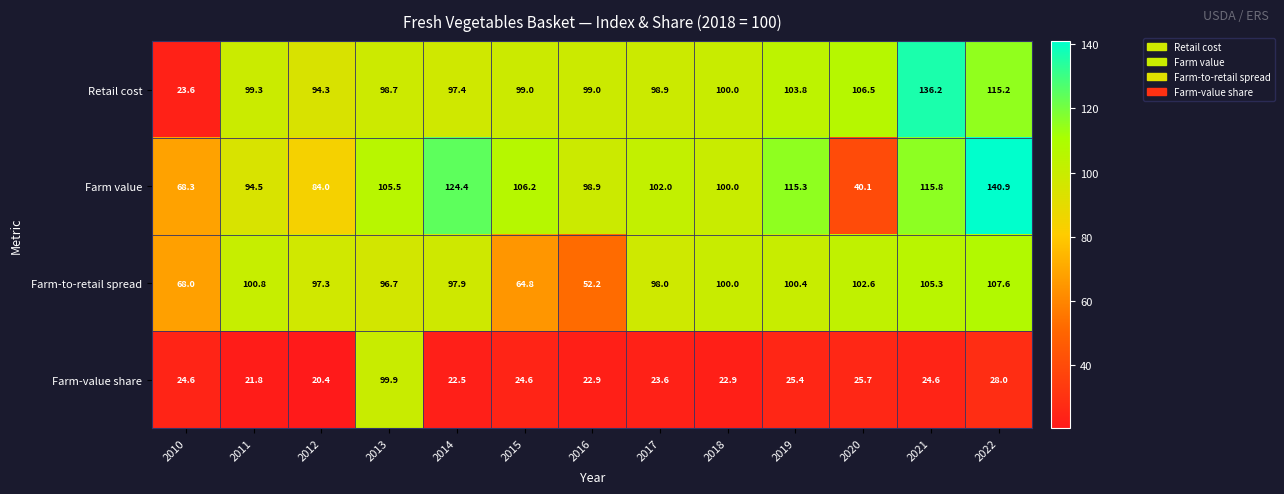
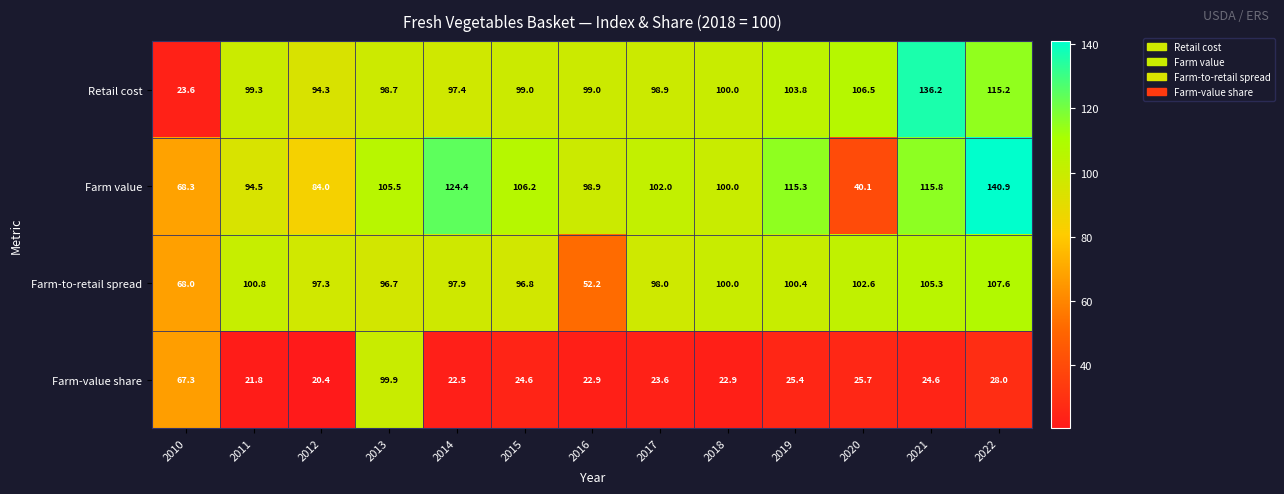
  {
    "Retail cost": {
      "2010": 23.6,
      "2011": 99.3,
      "2012": 94.3,
      "2013": 98.7,
      "2014": 97.4,
      "2015": 99.0,
      "2016": 99.0,
      "2017": 98.9,
      "2018": 100.0,
      "2019": 103.8,
      "2020": 106.5,
      "2021": 136.2,
      "2022": 115.2
    },
    "Farm value": {
      "2010": 68.3,
      "2011": 94.5,
      "2012": 84.0,
      "2013": 105.5,
      "2014": 124.4,
      "2015": 106.2,
      "2016": 98.9,
      "2017": 102.0,
      "2018": 100.0,
      "2019": 115.3,
      "2020": 40.1,
      "2021": 115.8,
      "2022": 140.9
    },
    "Farm-to-retail spread": {
      "2010": 68.0,
      "2011": 100.8,
      "2012": 97.3,
      "2013": 96.7,
      "2014": 97.9,
-     "2015": 64.8,
+     "2015": 96.8,
      "2016": 52.2,
      "2017": 98.0,
      "2018": 100.0,
      "2019": 100.4,
      "2020": 102.6,
      "2021": 105.3,
      "2022": 107.6
    },
    "Farm-value share": {
-     "2010": 24.6,
+     "2010": 67.3,
      "2011": 21.8,
      "2012": 20.4,
      "2013": 99.9,
      "2014": 22.5,
      "2015": 24.6,
      "2016": 22.9,
      "2017": 23.6,
      "2018": 22.9,
      "2019": 25.4,
      "2020": 25.7,
      "2021": 24.6,
      "2022": 28.0
    }
  }
